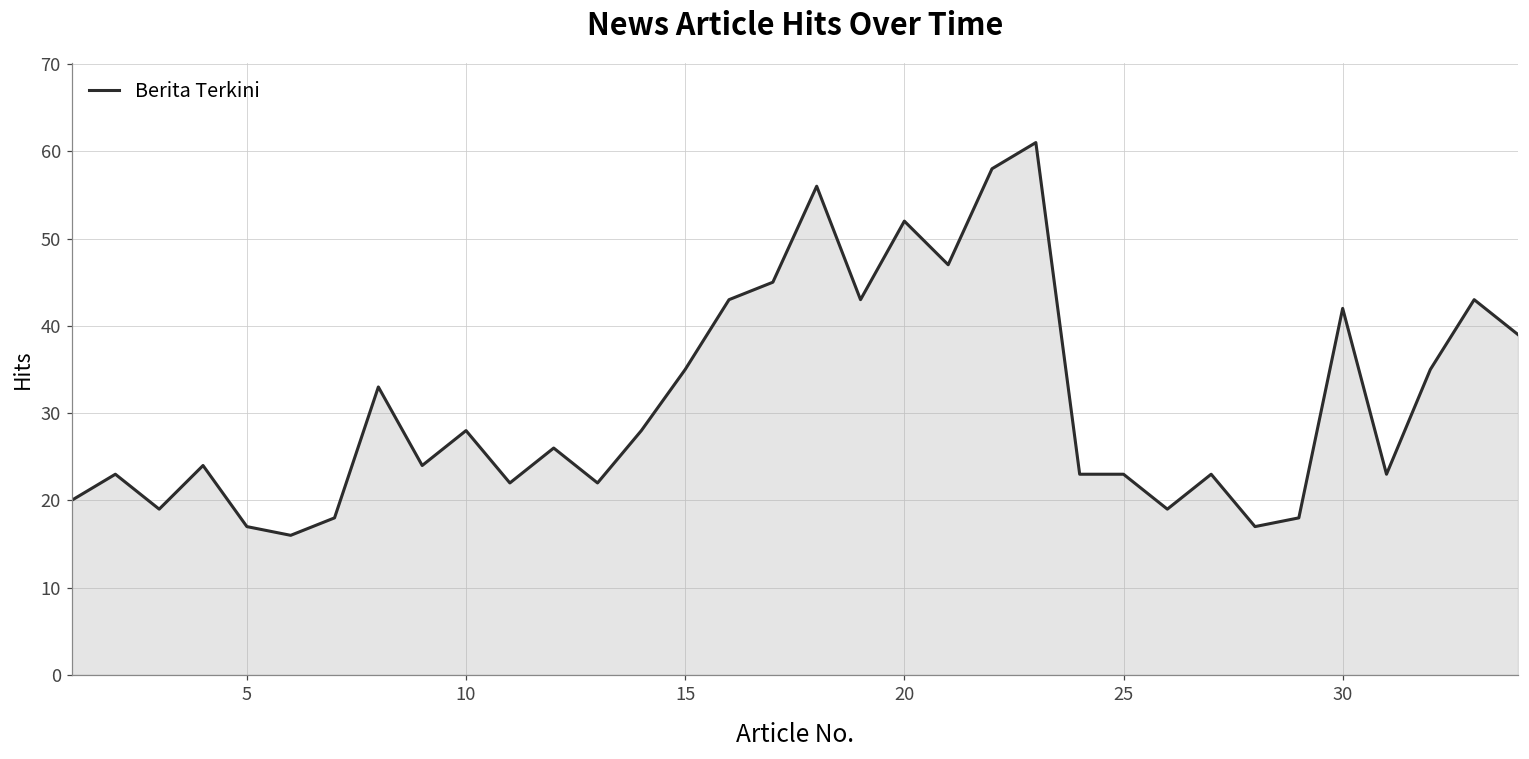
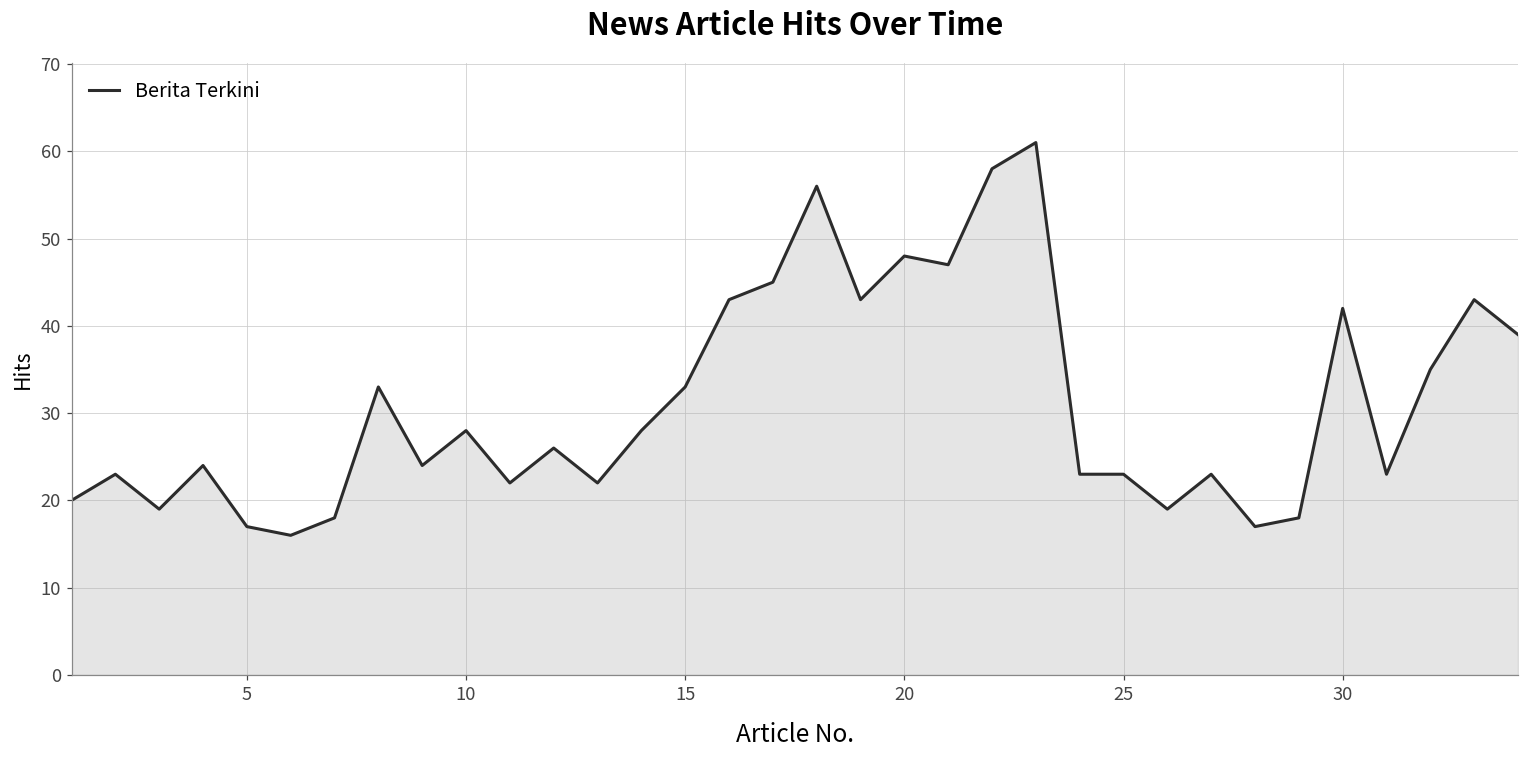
  {
    "5": 17,
    "10": 28,
-   "15": 35,
-   "20": 52,
+   "15": 33,
+   "20": 48,
    "25": 23,
    "30": 42
  }
